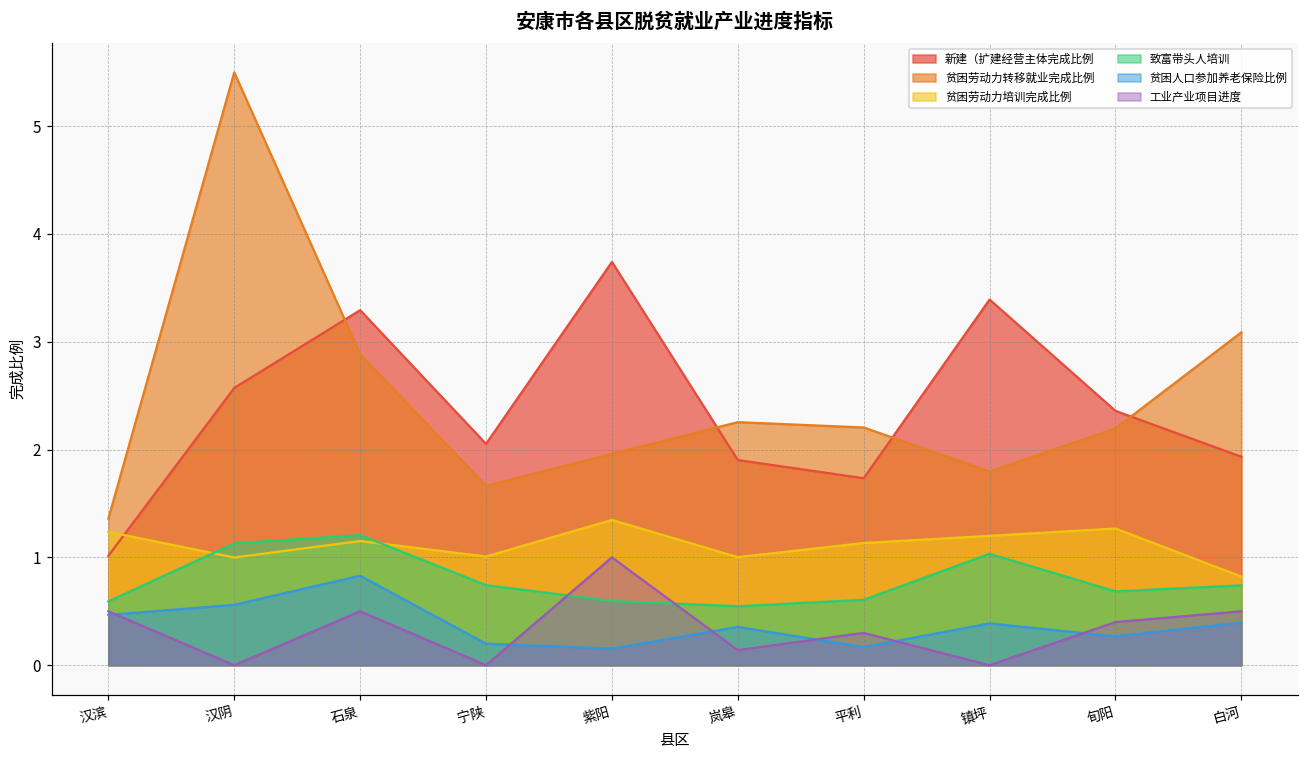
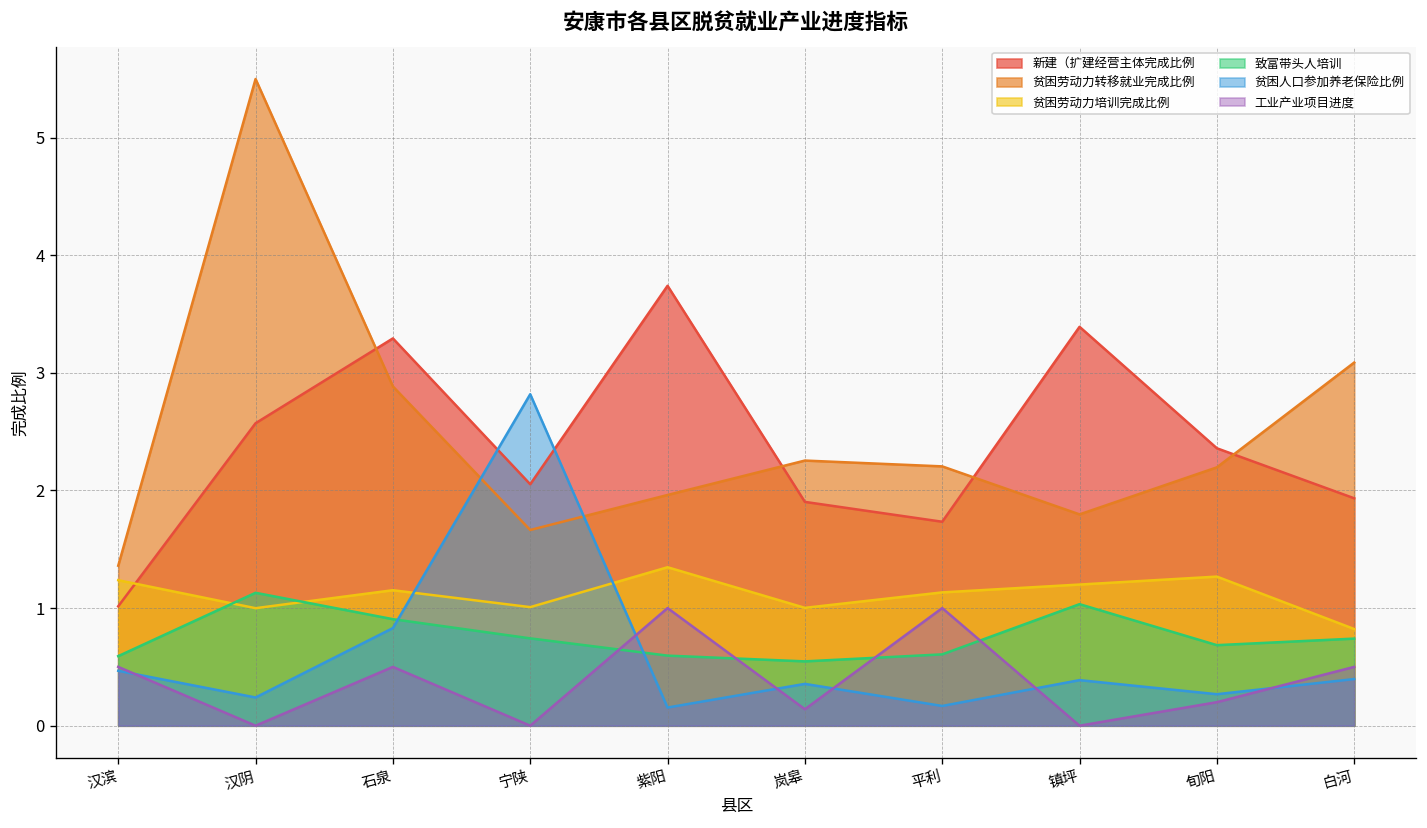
  {
    "贫困劳动力培训完成比例": {
      "汉滨": 1.2,
      "汉阴": 1.0,
      "石泉": 1.2,
      "宁陕": 1.0,
      "紫阳": 1.3,
      "岚皋": 1.0,
      "平利": 1.1,
      "镇坪": 1.2,
      "旬阳": 1.3,
      "白河": 0.8
    },
    "致富带头人培训": {
      "汉滨": 0.6,
      "汉阴": 1.1,
-     "石泉": 1.2,
+     "石泉": 0.9,
      "宁陕": 0.7,
      "紫阳": 0.6,
      "岚皋": 0.5,
      "平利": 0.6,
      "镇坪": 1.0,
      "旬阳": 0.7,
      "白河": 0.7
    },
    "贫困人口参加养老保险比例": {
      "汉滨": 0.5,
-     "汉阴": 0.6,
+     "汉阴": 0.2,
      "石泉": 0.8,
-     "宁陕": 0.2,
+     "宁陕": 2.8,
      "紫阳": 0.2,
      "岚皋": 0.4,
      "平利": 0.2,
      "镇坪": 0.4,
      "旬阳": 0.3,
      "白河": 0.4
    },
    "工业产业项目进度": {
      "汉滨": 0.5,
      "汉阴": 0.0,
      "石泉": 0.5,
      "宁陕": 0.0,
      "紫阳": 1.0,
      "岚皋": 0.1,
-     "平利": 0.3,
+     "平利": 1.0,
      "镇坪": 0.0,
-     "旬阳": 0.4,
+     "旬阳": 0.2,
      "白河": 0.5
    }
  }
